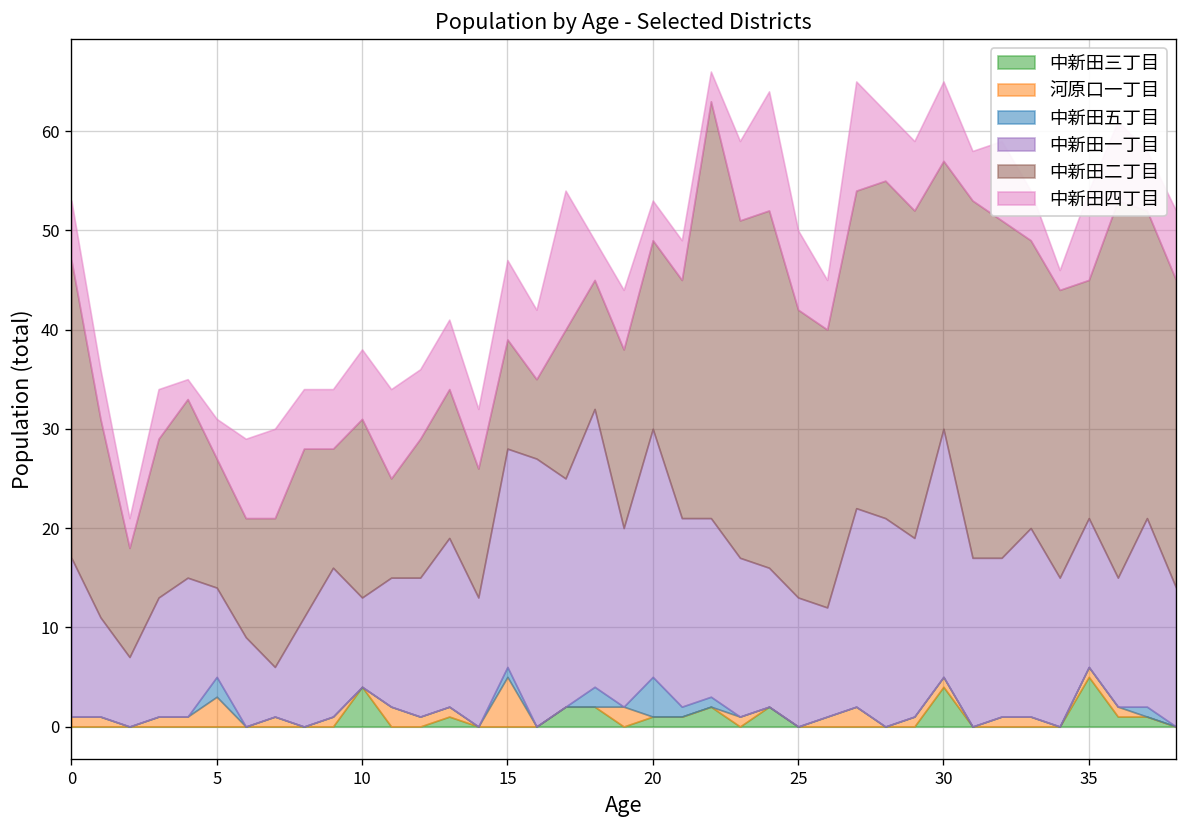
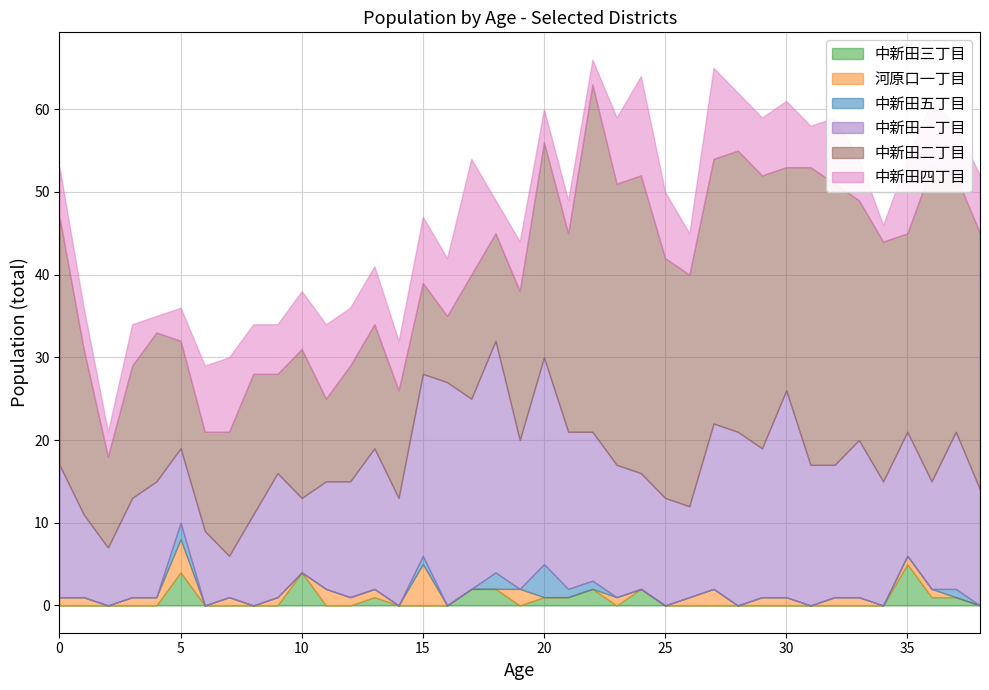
  {
    "中新田三丁目": {
      "0": 0,
-     "5": 0,
+     "5": 4,
      "15": 0,
-     "30": 4,
+     "30": 0,
      "35": 5
    },
    "河原口一丁目": {
-     "5": 3
+     "5": 4
    },
    "中新田二丁目": {
      "0": 30,
      "5": 13,
      "10": 18,
      "15": 11,
-     "20": 19,
+     "20": 26,
      "25": 29,
      "30": 27,
      "35": 24
    }
  }
